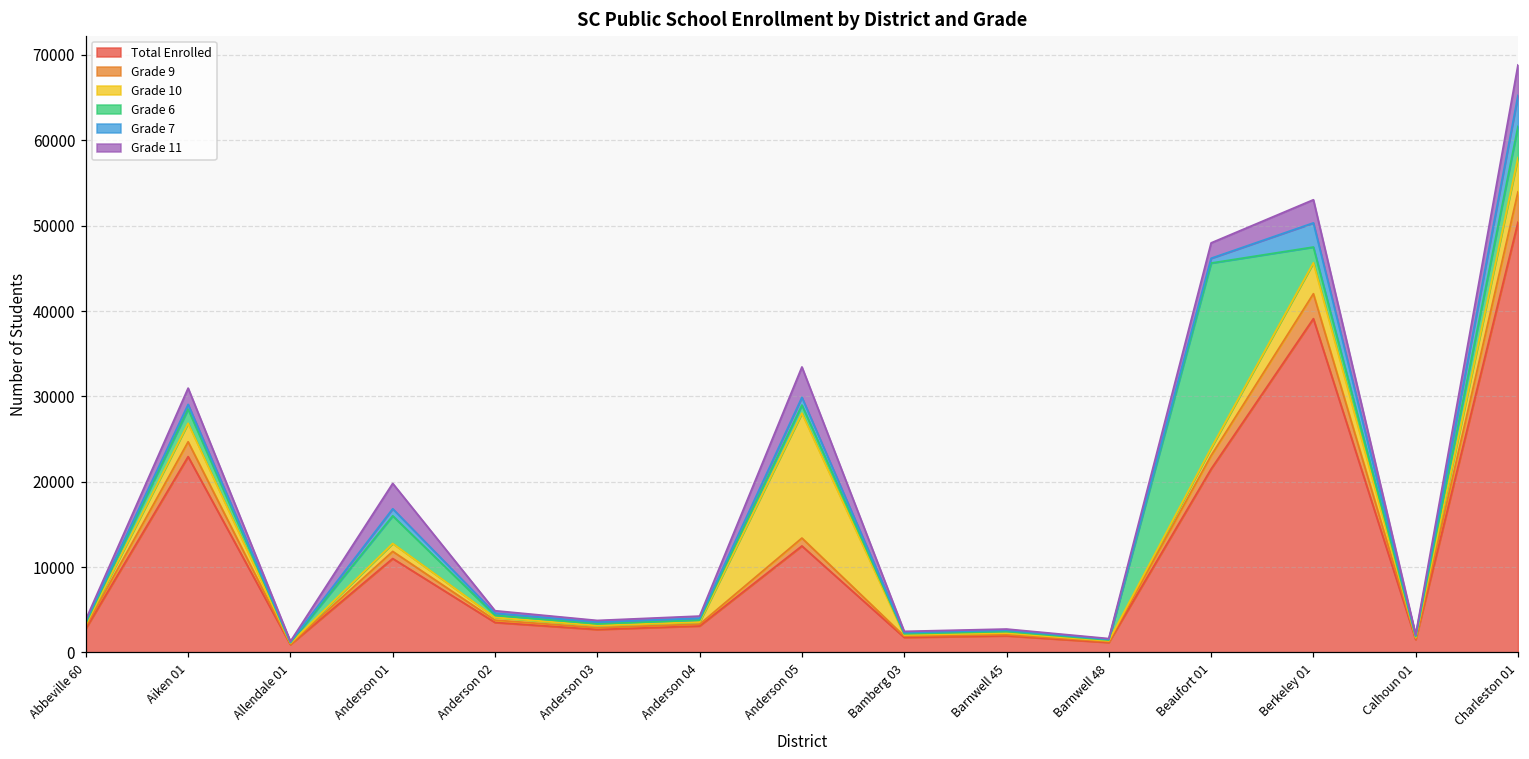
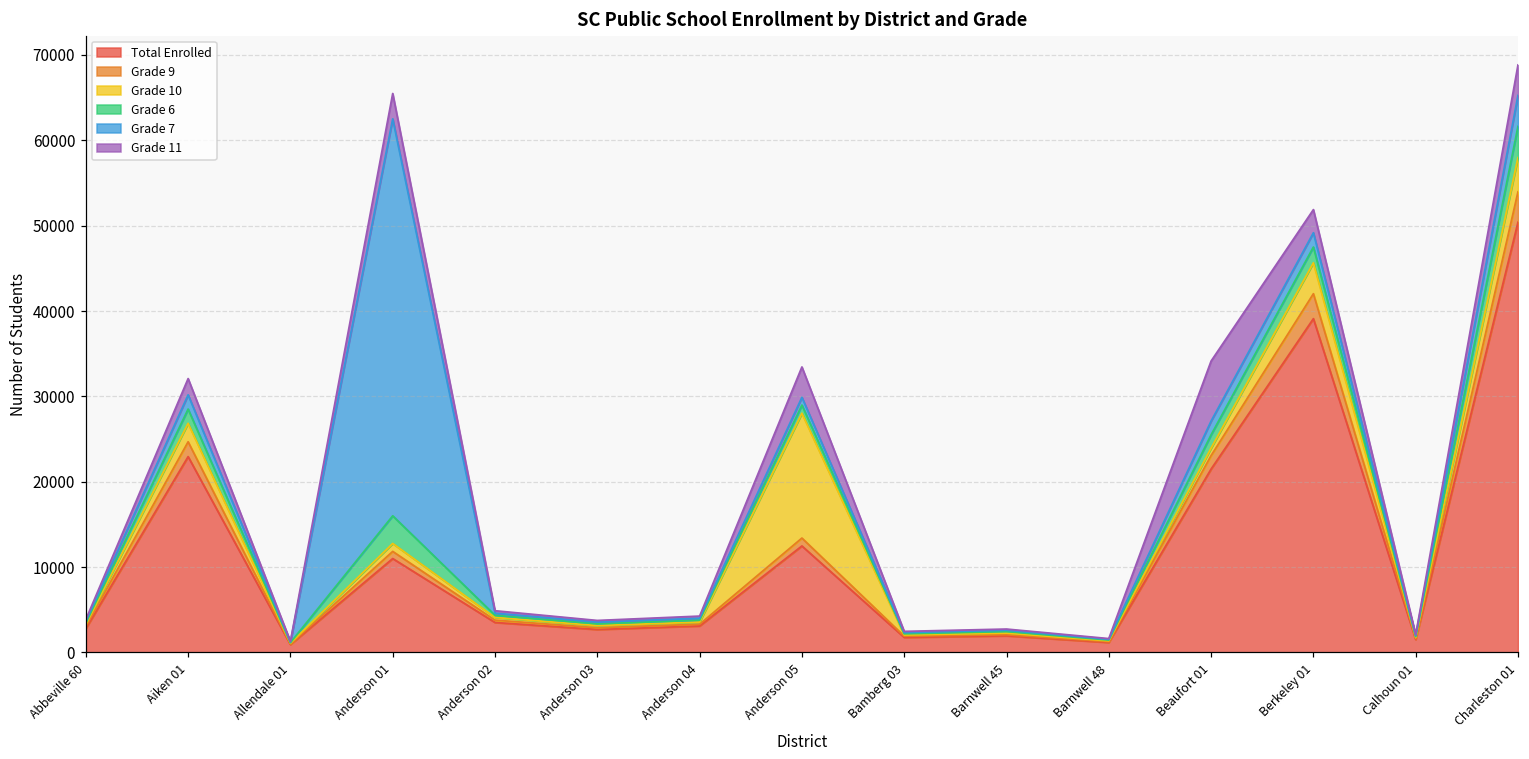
  {
    "Grade 10": {
      "Aiken 01": 2000,
      "Anderson 01": 1000,
      "Anderson 05": 15000,
      "Beaufort 01": 1000,
      "Berkeley 01": 4000,
      "Charleston 01": 4000
    },
    "Grade 6": {
      "Aiken 01": 2000,
      "Anderson 01": 3000,
      "Anderson 05": 1000,
-     "Beaufort 01": 22000,
+     "Beaufort 01": 2000,
      "Berkeley 01": 2000,
      "Charleston 01": 4000
    },
    "Grade 7": {
-     "Aiken 01": 1000,
-     "Anderson 01": 1000,
+     "Aiken 01": 2000,
+     "Anderson 01": 47000,
      "Anderson 05": 1000,
-     "Beaufort 01": 1000,
-     "Berkeley 01": 3000,
+     "Beaufort 01": 2000,
+     "Berkeley 01": 2000,
      "Charleston 01": 4000
    },
    "Grade 11": {
      "Aiken 01": 2000,
      "Anderson 01": 3000,
      "Anderson 05": 4000,
-     "Beaufort 01": 2000,
+     "Beaufort 01": 7000,
      "Berkeley 01": 3000,
      "Charleston 01": 4000
    }
  }
